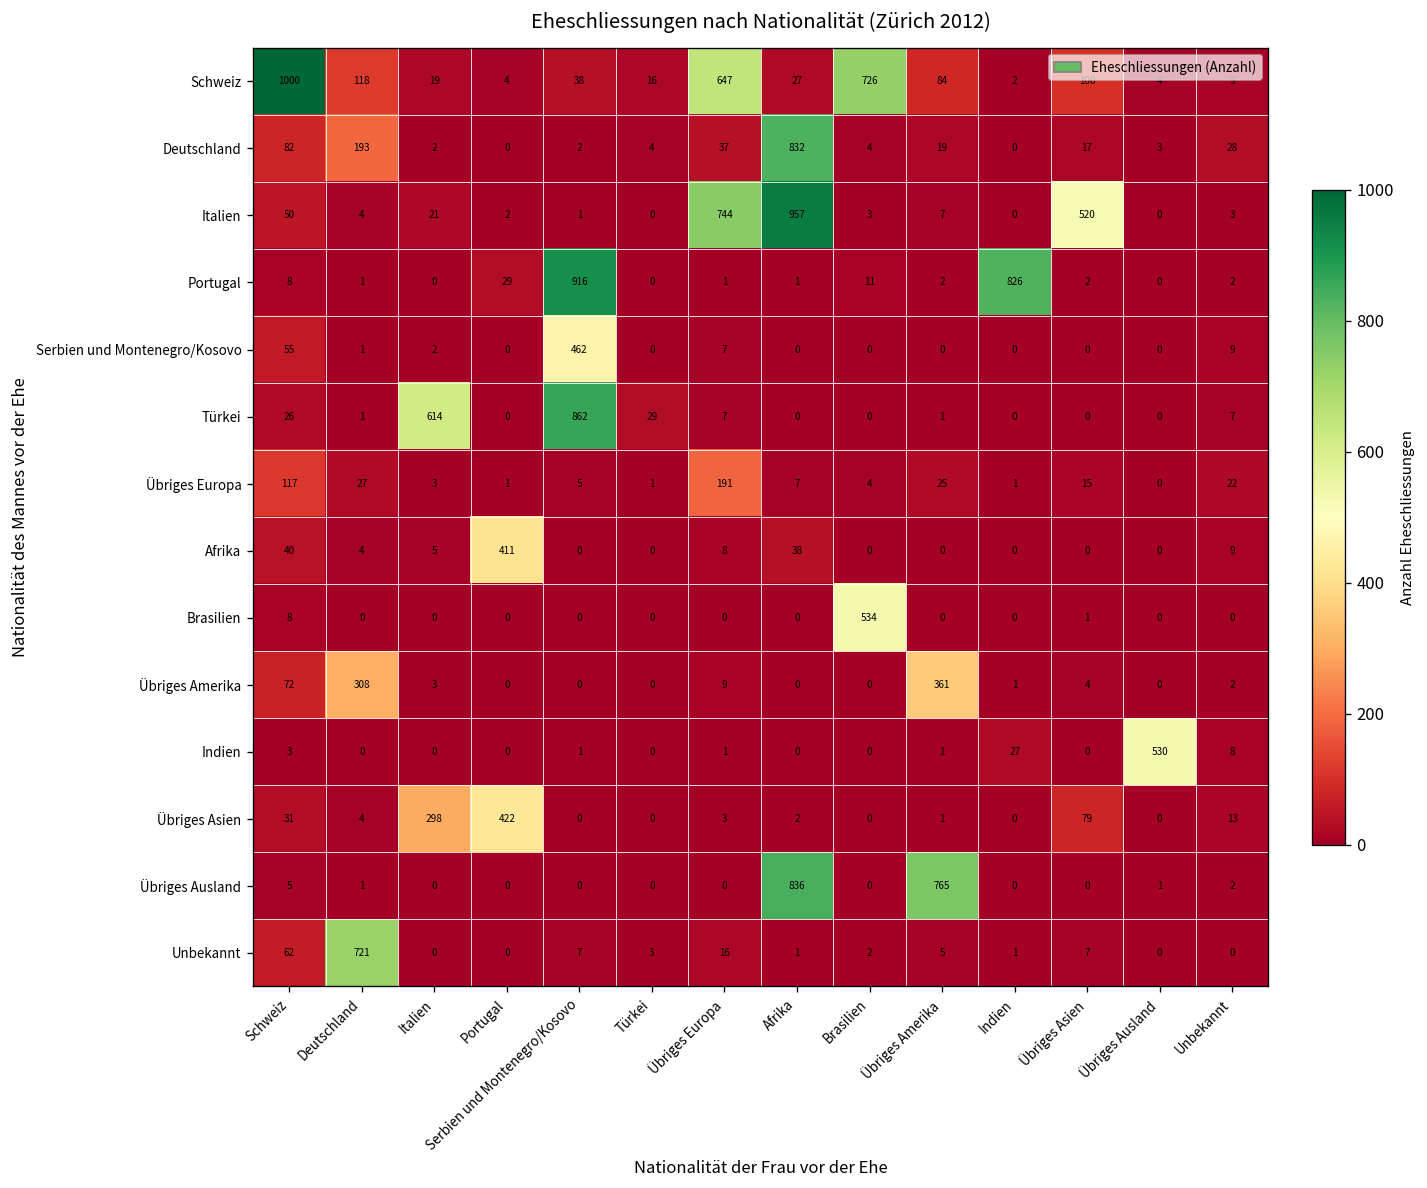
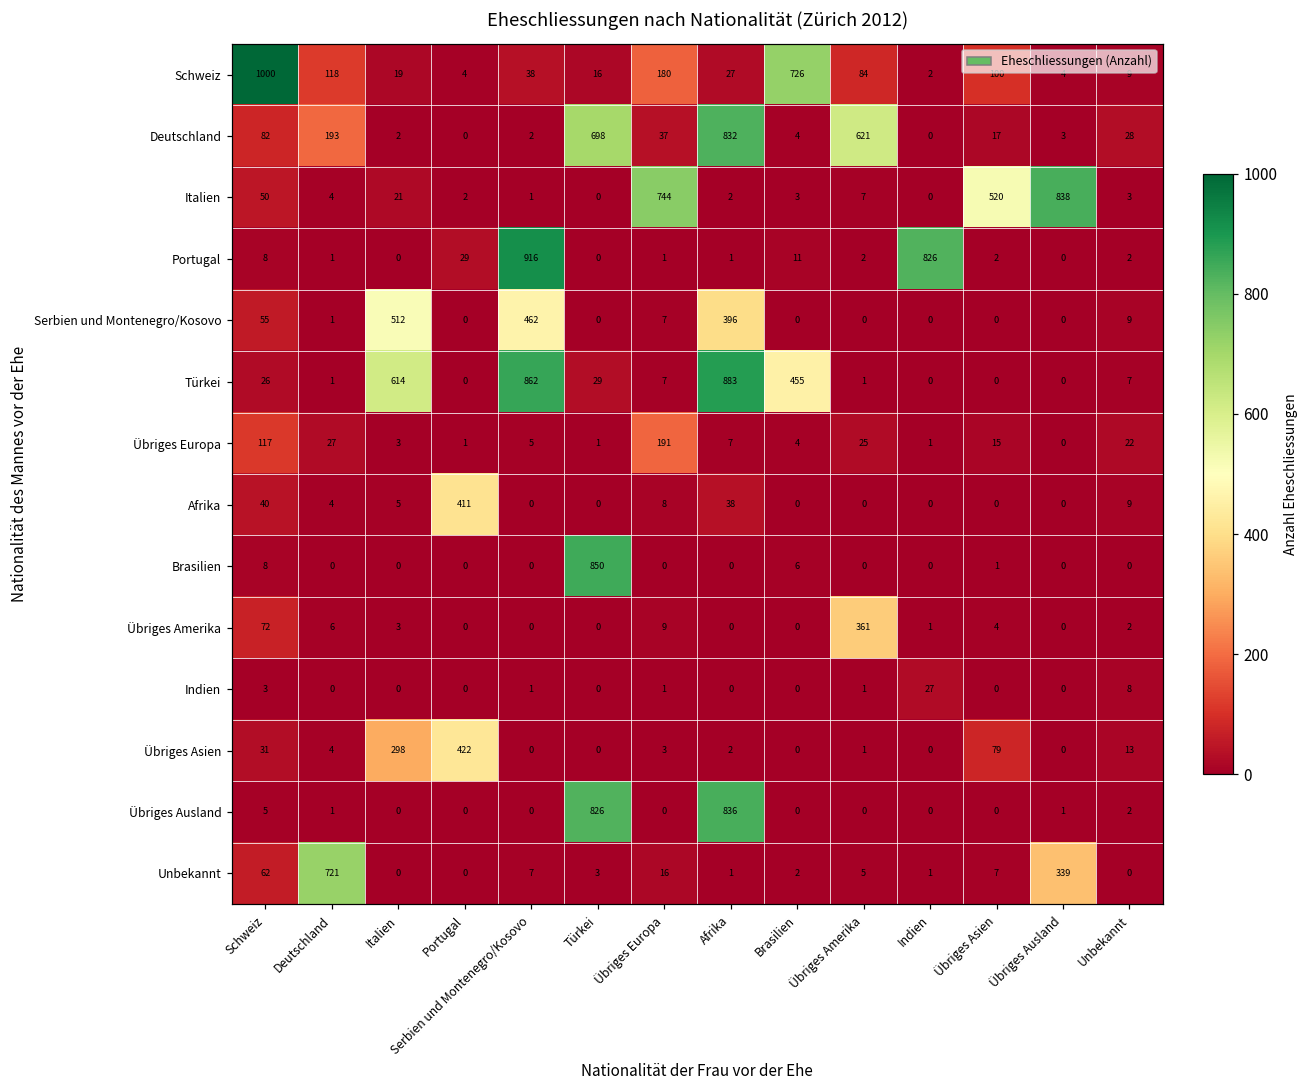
  {
    "Schweiz": {
      "Schweiz": 1000,
      "Deutschland": 118,
      "Italien": 19,
      "Portugal": 4,
      "Serbien und Montenegro/Kosovo": 38,
      "Türkei": 16,
-     "Übriges Europa": 647,
+     "Übriges Europa": 180,
      "Afrika": 27,
      "Brasilien": 726,
      "Übriges Amerika": 84,
      "Indien": 2
    },
    "Deutschland": {
      "Schweiz": 82,
      "Deutschland": 193,
      "Italien": 2,
      "Portugal": 0,
      "Serbien und Montenegro/Kosovo": 2,
-     "Türkei": 4,
+     "Türkei": 698,
      "Übriges Europa": 37,
      "Afrika": 832,
      "Brasilien": 4,
-     "Übriges Amerika": 19,
+     "Übriges Amerika": 621,
      "Indien": 0,
      "Übriges Asien": 17,
      "Übriges Ausland": 3,
      "Unbekannt": 28
    },
    "Italien": {
      "Schweiz": 50,
      "Deutschland": 4,
      "Italien": 21,
      "Portugal": 2,
      "Serbien und Montenegro/Kosovo": 1,
      "Türkei": 0,
      "Übriges Europa": 744,
-     "Afrika": 957,
+     "Afrika": 2,
      "Brasilien": 3,
      "Übriges Amerika": 7,
      "Indien": 0,
      "Übriges Asien": 520,
-     "Übriges Ausland": 0,
+     "Übriges Ausland": 838,
      "Unbekannt": 3
    },
    "Portugal": {
      "Schweiz": 8,
      "Deutschland": 1,
      "Italien": 0,
      "Portugal": 29,
      "Serbien und Montenegro/Kosovo": 916,
      "Türkei": 0,
      "Übriges Europa": 1,
      "Afrika": 1,
      "Brasilien": 11,
      "Übriges Amerika": 2,
      "Indien": 826,
      "Übriges Asien": 2,
      "Übriges Ausland": 0,
      "Unbekannt": 2
    },
    "Serbien und Montenegro/Kosovo": {
      "Schweiz": 55,
      "Deutschland": 1,
-     "Italien": 2,
+     "Italien": 512,
      "Portugal": 0,
      "Serbien und Montenegro/Kosovo": 462,
      "Türkei": 0,
      "Übriges Europa": 7,
-     "Afrika": 0,
+     "Afrika": 396,
      "Brasilien": 0,
      "Übriges Amerika": 0,
      "Indien": 0,
      "Übriges Asien": 0,
      "Übriges Ausland": 0,
      "Unbekannt": 9
    },
    "Türkei": {
      "Schweiz": 26,
      "Deutschland": 1,
      "Italien": 614,
      "Portugal": 0,
      "Serbien und Montenegro/Kosovo": 862,
      "Türkei": 29,
      "Übriges Europa": 7,
-     "Afrika": 0,
-     "Brasilien": 0,
+     "Afrika": 883,
+     "Brasilien": 455,
      "Übriges Amerika": 1,
      "Indien": 0,
      "Übriges Asien": 0,
      "Übriges Ausland": 0,
      "Unbekannt": 7
    },
    "Übriges Europa": {
      "Schweiz": 117,
      "Deutschland": 27,
      "Italien": 3,
      "Portugal": 1,
      "Serbien und Montenegro/Kosovo": 5,
      "Türkei": 1,
      "Übriges Europa": 191,
      "Afrika": 7,
      "Brasilien": 4,
      "Übriges Amerika": 25,
      "Indien": 1,
      "Übriges Asien": 15,
      "Übriges Ausland": 0,
      "Unbekannt": 22
    },
    "Afrika": {
      "Schweiz": 40,
      "Deutschland": 4,
      "Italien": 5,
      "Portugal": 411,
      "Serbien und Montenegro/Kosovo": 0,
      "Türkei": 0,
      "Übriges Europa": 8,
      "Afrika": 38,
      "Brasilien": 0,
      "Übriges Amerika": 0,
      "Indien": 0,
      "Übriges Asien": 0,
      "Übriges Ausland": 0,
      "Unbekannt": 9
    },
    "Brasilien": {
      "Schweiz": 8,
      "Deutschland": 0,
      "Italien": 0,
      "Portugal": 0,
      "Serbien und Montenegro/Kosovo": 0,
-     "Türkei": 0,
+     "Türkei": 850,
      "Übriges Europa": 0,
      "Afrika": 0,
-     "Brasilien": 534,
+     "Brasilien": 6,
      "Übriges Amerika": 0,
      "Indien": 0,
      "Übriges Asien": 1,
      "Übriges Ausland": 0,
      "Unbekannt": 0
    },
    "Übriges Amerika": {
      "Schweiz": 72,
-     "Deutschland": 308,
+     "Deutschland": 6,
      "Italien": 3,
      "Portugal": 0,
      "Serbien und Montenegro/Kosovo": 0,
      "Türkei": 0,
      "Übriges Europa": 9,
      "Afrika": 0,
      "Brasilien": 0,
      "Übriges Amerika": 361,
      "Indien": 1,
      "Übriges Asien": 4,
      "Übriges Ausland": 0,
      "Unbekannt": 2
    },
    "Indien": {
      "Schweiz": 3,
      "Deutschland": 0,
      "Italien": 0,
      "Portugal": 0,
      "Serbien und Montenegro/Kosovo": 1,
      "Türkei": 0,
      "Übriges Europa": 1,
      "Afrika": 0,
      "Brasilien": 0,
      "Übriges Amerika": 1,
      "Indien": 27,
      "Übriges Asien": 0,
-     "Übriges Ausland": 530,
+     "Übriges Ausland": 0,
      "Unbekannt": 8
    },
    "Übriges Asien": {
      "Schweiz": 31,
      "Deutschland": 4,
      "Italien": 298,
      "Portugal": 422,
      "Serbien und Montenegro/Kosovo": 0,
      "Türkei": 0,
      "Übriges Europa": 3,
      "Afrika": 2,
      "Brasilien": 0,
      "Übriges Amerika": 1,
      "Indien": 0,
      "Übriges Asien": 79,
      "Übriges Ausland": 0,
      "Unbekannt": 13
    },
    "Übriges Ausland": {
      "Schweiz": 5,
      "Deutschland": 1,
      "Italien": 0,
      "Portugal": 0,
      "Serbien und Montenegro/Kosovo": 0,
-     "Türkei": 0,
+     "Türkei": 826,
      "Übriges Europa": 0,
      "Afrika": 836,
      "Brasilien": 0,
-     "Übriges Amerika": 765,
+     "Übriges Amerika": 0,
      "Indien": 0,
      "Übriges Asien": 0,
      "Übriges Ausland": 1,
      "Unbekannt": 2
    },
    "Unbekannt": {
      "Schweiz": 62,
      "Deutschland": 721,
      "Italien": 0,
      "Portugal": 0,
      "Serbien und Montenegro/Kosovo": 7,
      "Türkei": 3,
      "Übriges Europa": 16,
      "Afrika": 1,
      "Brasilien": 2,
      "Übriges Amerika": 5,
      "Indien": 1,
      "Übriges Asien": 7,
-     "Übriges Ausland": 0,
+     "Übriges Ausland": 339,
      "Unbekannt": 0
    }
  }
